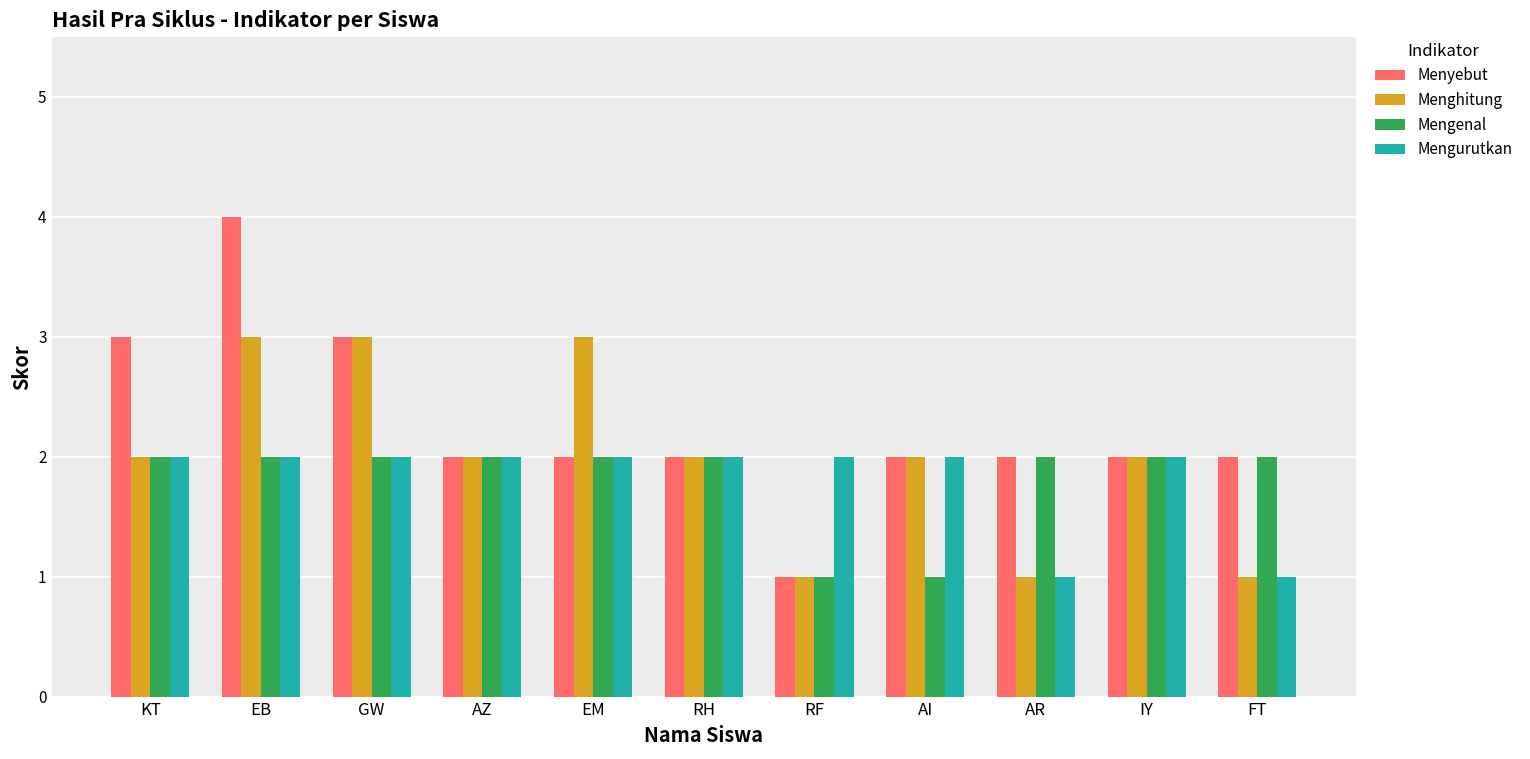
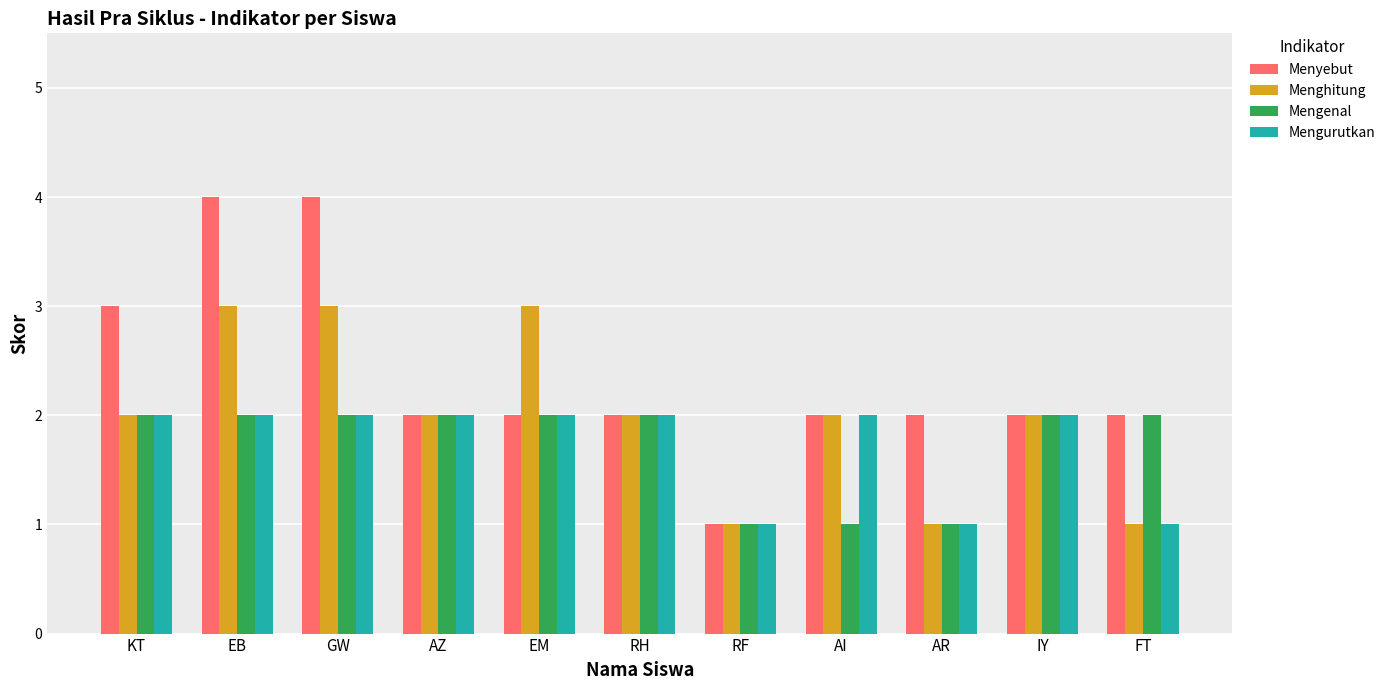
  {
    "Menyebut": {
      "KT": 3,
      "EB": 4,
-     "GW": 3,
+     "GW": 4,
      "AZ": 2,
      "EM": 2,
      "RH": 2,
      "RF": 1,
      "AI": 2,
      "AR": 2,
      "IY": 2,
      "FT": 2
    },
    "Menghitung": {
      "KT": 2,
      "EB": 3,
      "GW": 3,
      "AZ": 2,
      "EM": 3,
      "RH": 2,
      "RF": 1,
      "AI": 2,
      "AR": 1,
      "IY": 2,
      "FT": 1
    },
    "Mengenal": {
      "KT": 2,
      "EB": 2,
      "GW": 2,
      "AZ": 2,
      "EM": 2,
      "RH": 2,
      "RF": 1,
      "AI": 1,
-     "AR": 2,
+     "AR": 1,
      "IY": 2,
      "FT": 2
    },
    "Mengurutkan": {
      "KT": 2,
      "EB": 2,
      "GW": 2,
      "AZ": 2,
      "EM": 2,
      "RH": 2,
-     "RF": 2,
+     "RF": 1,
      "AI": 2,
      "AR": 1,
      "IY": 2,
      "FT": 1
    }
  }
